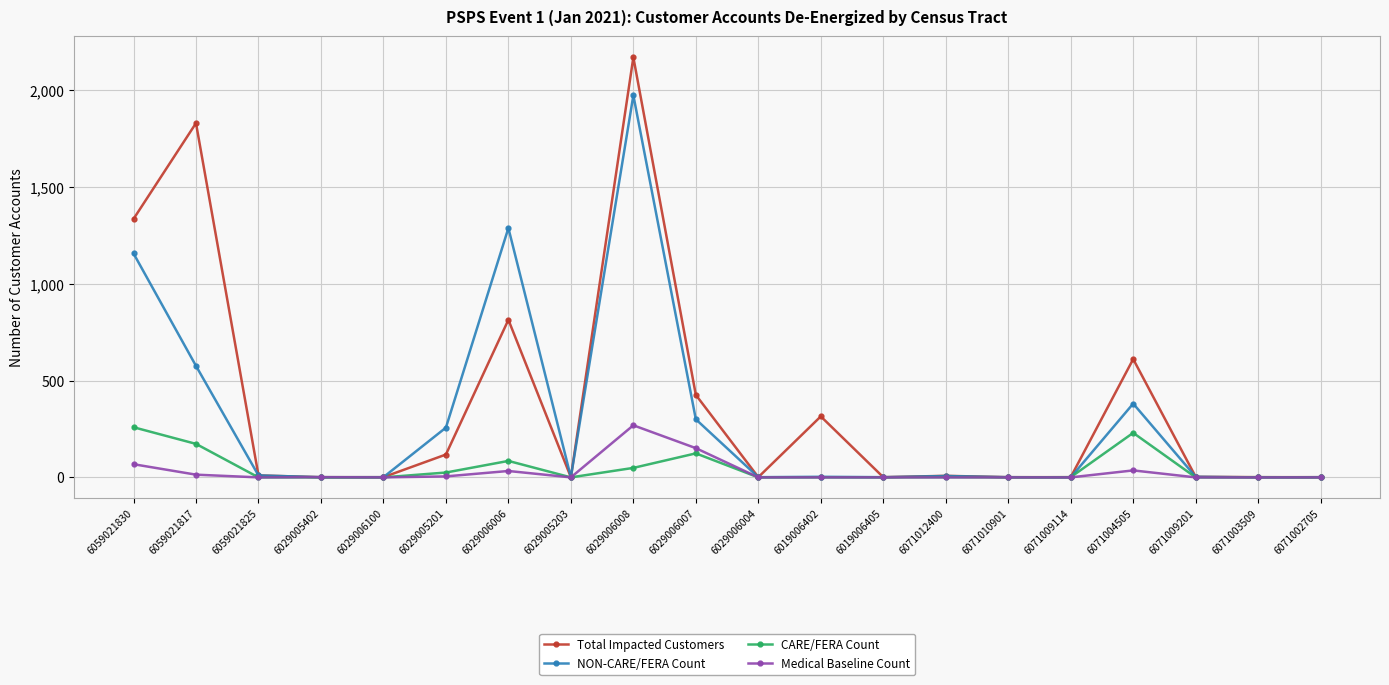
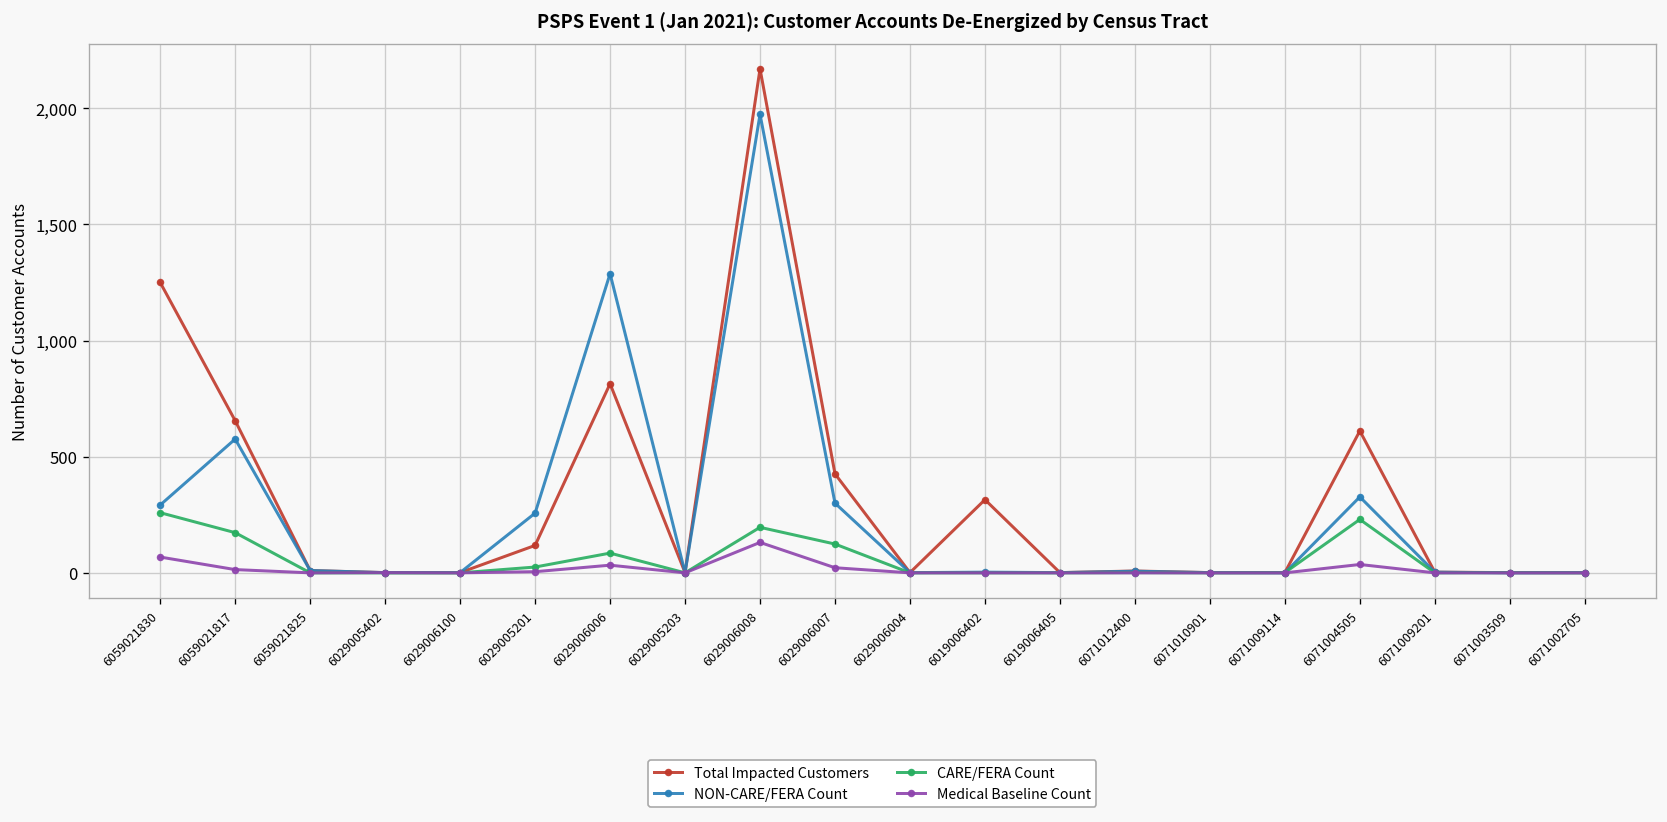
  {
    "Total Impacted Customers": {
-     "6059021830": "1,340",
-     "6059021817": "1,830",
+     "6059021830": "1,250",
+     "6059021817": "660",
      "6029005201": "120",
      "6029006006": "810",
      "6029006008": "2,170",
      "6029006007": "430",
      "6019006402": "320",
      "6071004505": "610"
    },
    "NON-CARE/FERA Count": {
-     "6059021830": "1,160",
+     "6059021830": "290",
      "6059021817": "580",
      "6029005201": "260",
      "6029006006": "1,290",
      "6029006008": "1,970",
      "6029006007": "300",
-     "6071004505": "380"
+     "6071004505": "330"
    },
    "CARE/FERA Count": {
      "6059021830": "260",
      "6059021817": "170",
      "6029005201": "30",
      "6029006006": "90",
-     "6029006008": "50",
+     "6029006008": "200",
      "6029006007": "120",
      "6071004505": "230"
    },
    "Medical Baseline Count": {
      "6059021830": "70",
      "6059021817": "10",
      "6029005201": "10",
      "6029006006": "30",
-     "6029006008": "270",
-     "6029006007": "150",
+     "6029006008": "130",
+     "6029006007": "20",
      "6071004505": "40"
    }
  }
